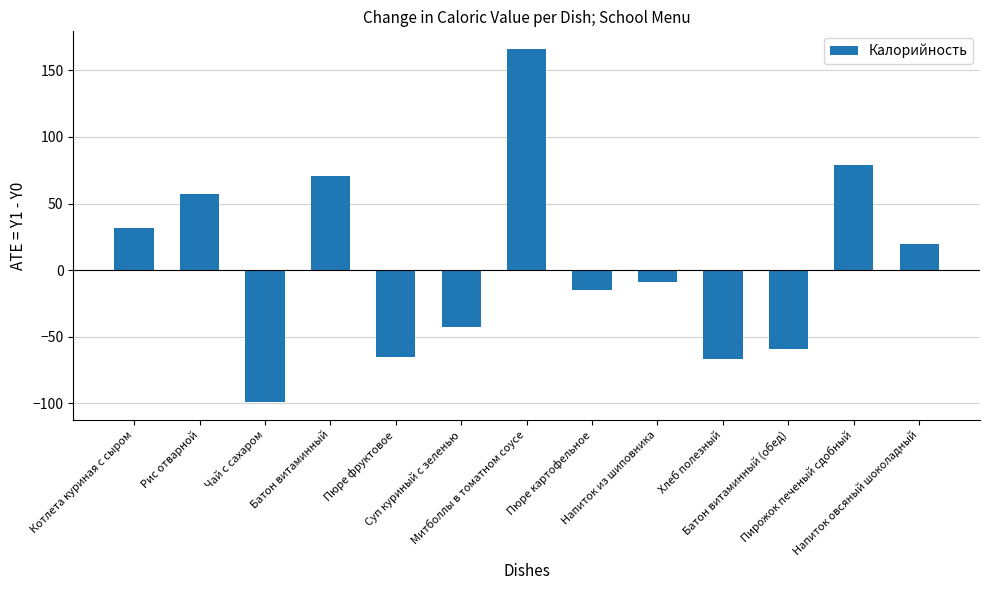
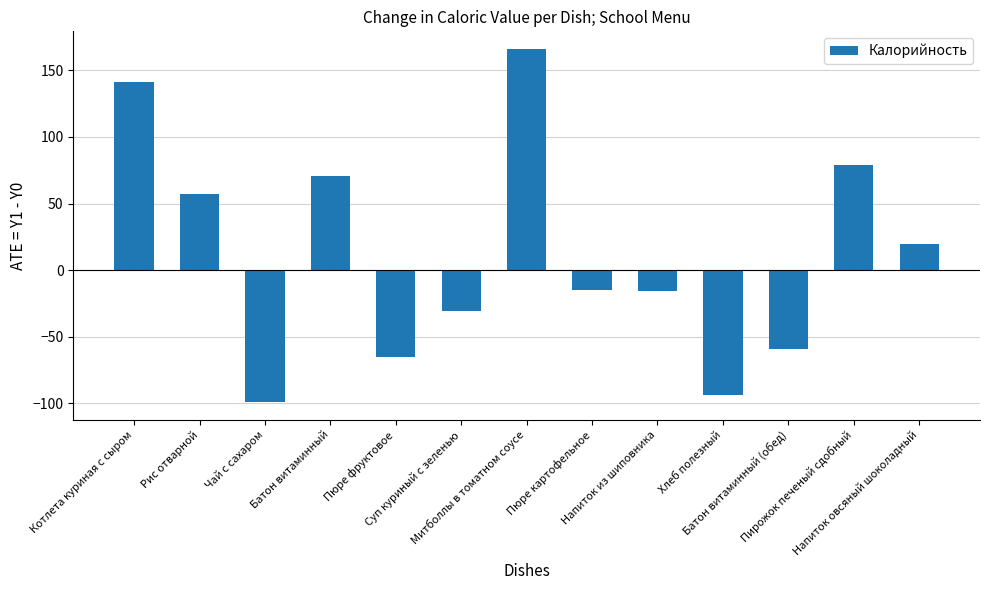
  {
-   "Котлета куриная с сыром": 32,
+   "Котлета куриная с сыром": 141,
    "Рис отварной": 57,
    "Чай с сахаром": -99,
    "Батон витаминный": 71,
    "Пюре фруктовое": -65,
-   "Суп куриный с зеленью": -43,
+   "Суп куриный с зеленью": -31,
    "Митболлы в томатном соусе": 166,
    "Пюре картофельное": -15,
-   "Напиток из шиповника": -9,
-   "Хлеб полезный": -67,
+   "Напиток из шиповника": -16,
+   "Хлеб полезный": -94,
    "Батон витаминный (обед)": -59,
    "Пирожок печеный сдобный": 79,
    "Напиток овсяный шоколадный": 20
  }
